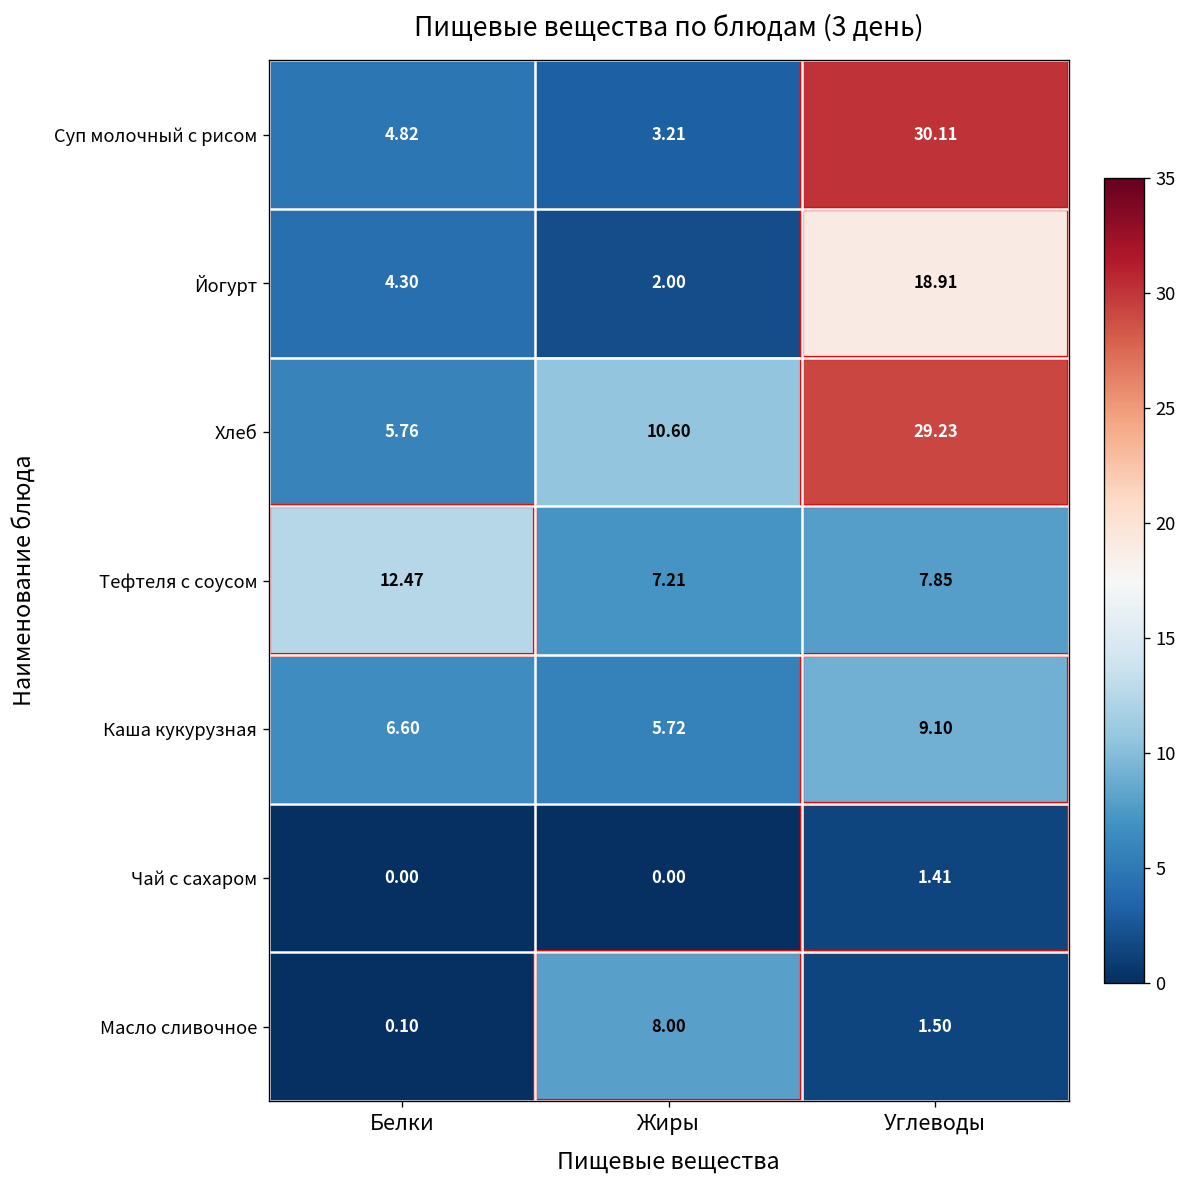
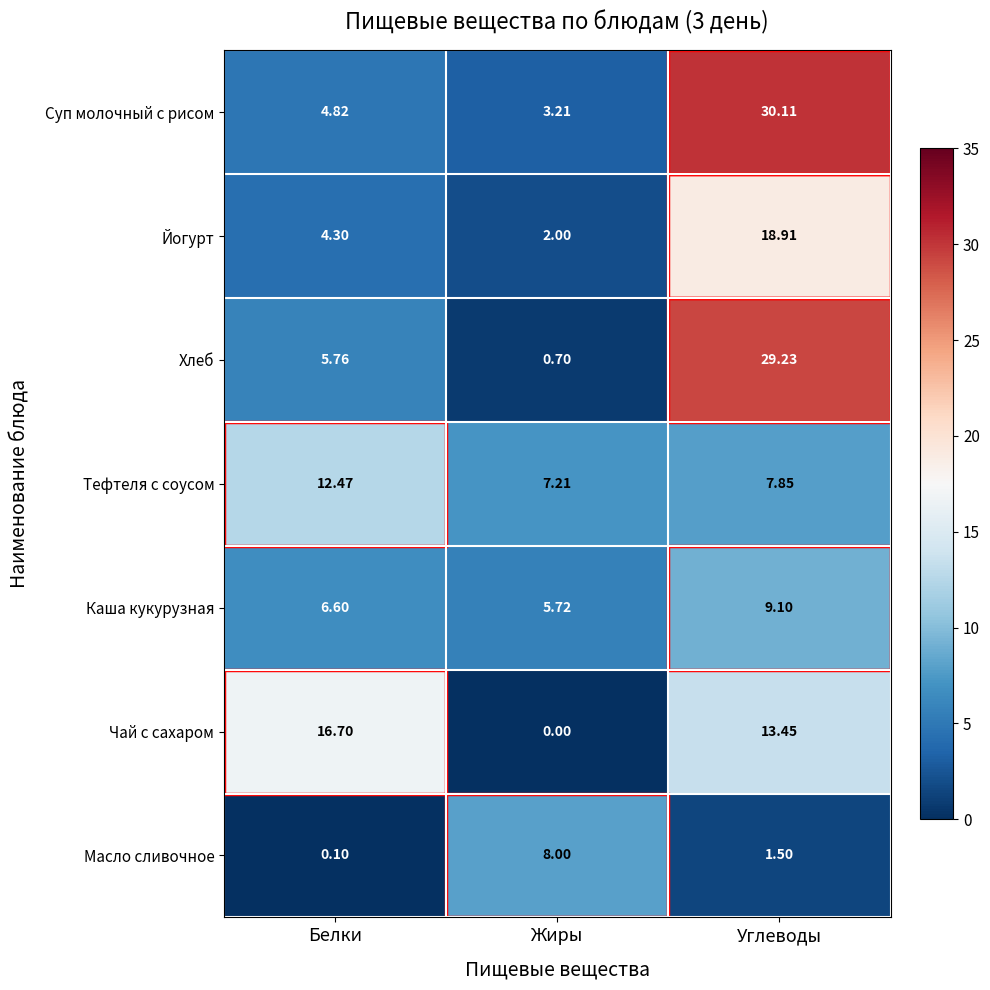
  {
    "Суп молочный с рисом": {
      "Белки": 4.82,
      "Жиры": 3.21,
      "Углеводы": 30.11
    },
    "Йогурт": {
      "Белки": 4.30,
      "Жиры": 2.00,
      "Углеводы": 18.91
    },
    "Хлеб": {
      "Белки": 5.76,
-     "Жиры": 10.60,
+     "Жиры": 0.70,
      "Углеводы": 29.23
    },
    "Тефтеля с соусом": {
      "Белки": 12.47,
      "Жиры": 7.21,
      "Углеводы": 7.85
    },
    "Каша кукурузная": {
      "Белки": 6.60,
      "Жиры": 5.72,
      "Углеводы": 9.10
    },
    "Чай с сахаром": {
-     "Белки": 0.00,
+     "Белки": 16.70,
      "Жиры": 0.00,
-     "Углеводы": 1.41
+     "Углеводы": 13.45
    },
    "Масло сливочное": {
      "Белки": 0.10,
      "Жиры": 8.00,
      "Углеводы": 1.50
    }
  }
